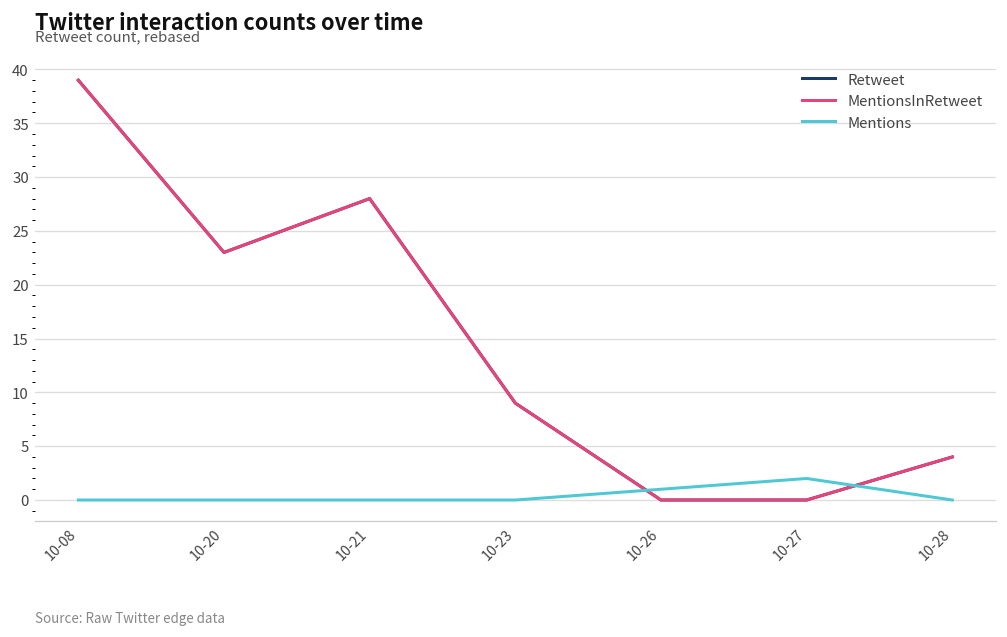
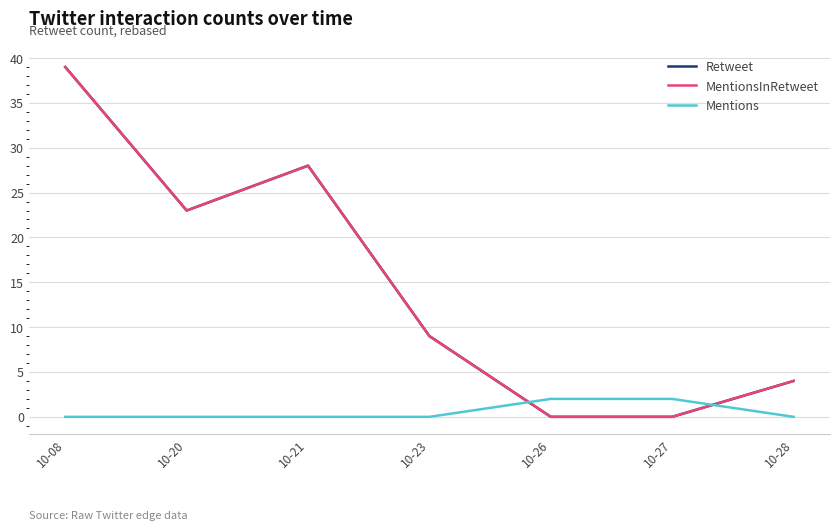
  {
    "MentionsInRetweet": {
      "10-08": 39,
      "10-20": 23,
      "10-21": 28,
      "10-23": 9,
      "10-26": 0,
      "10-27": 0,
      "10-28": 4
    },
    "Mentions": {
      "10-08": 0,
      "10-20": 0,
      "10-21": 0,
      "10-23": 0,
-     "10-26": 1,
+     "10-26": 2,
      "10-27": 2,
      "10-28": 0
    }
  }
